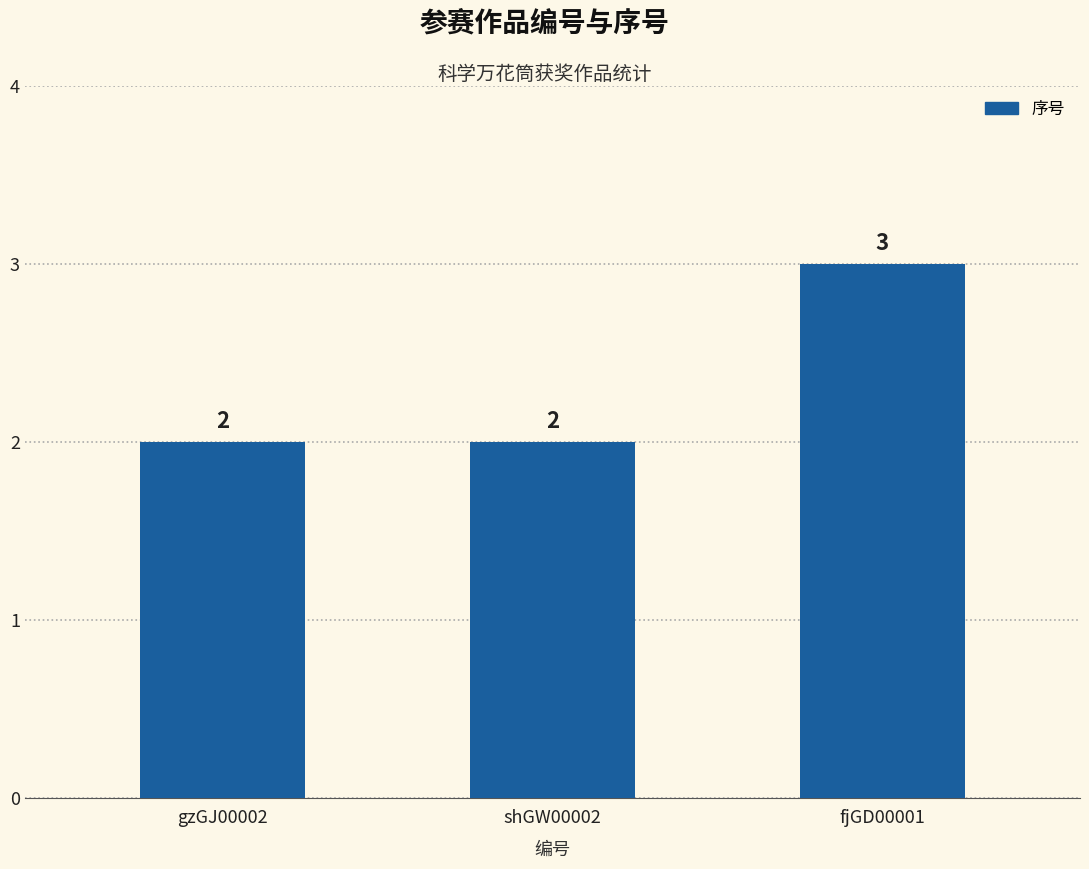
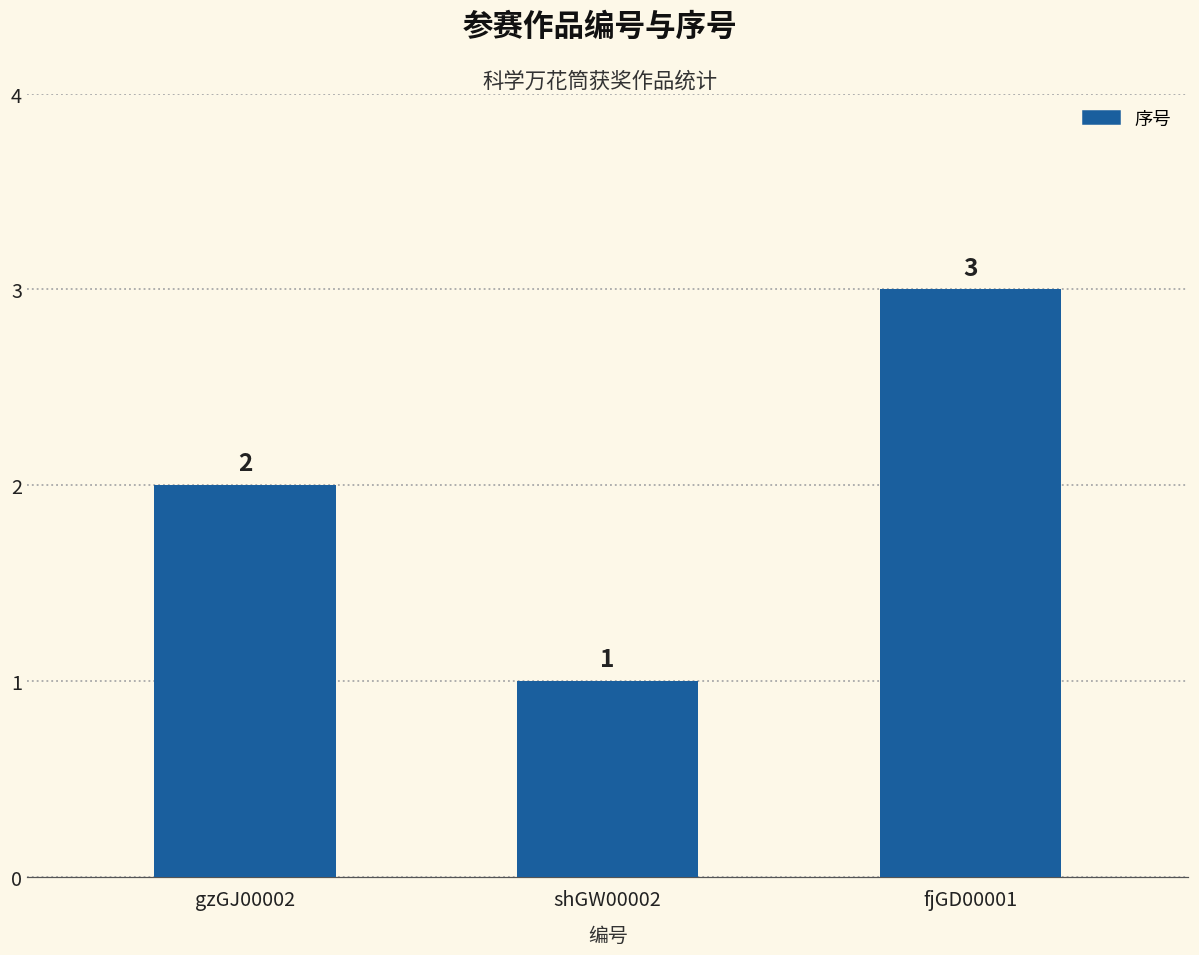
  {
    "gzGJ00002": 2,
-   "shGW00002": 2,
+   "shGW00002": 1,
    "fjGD00001": 3
  }
